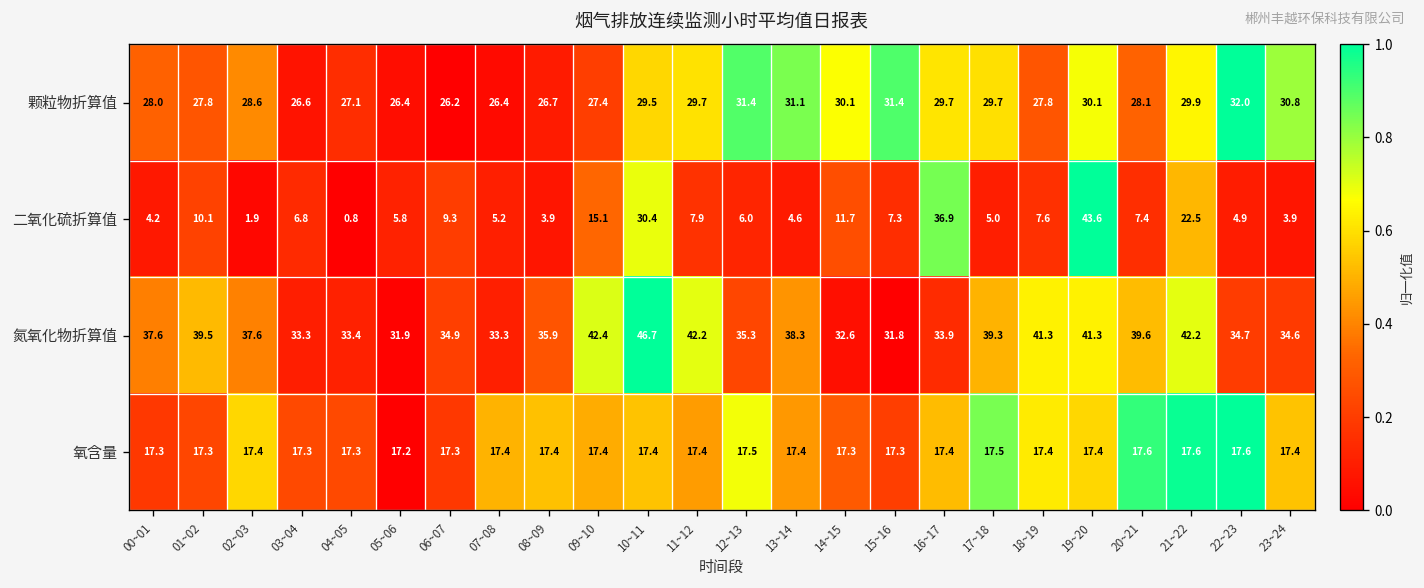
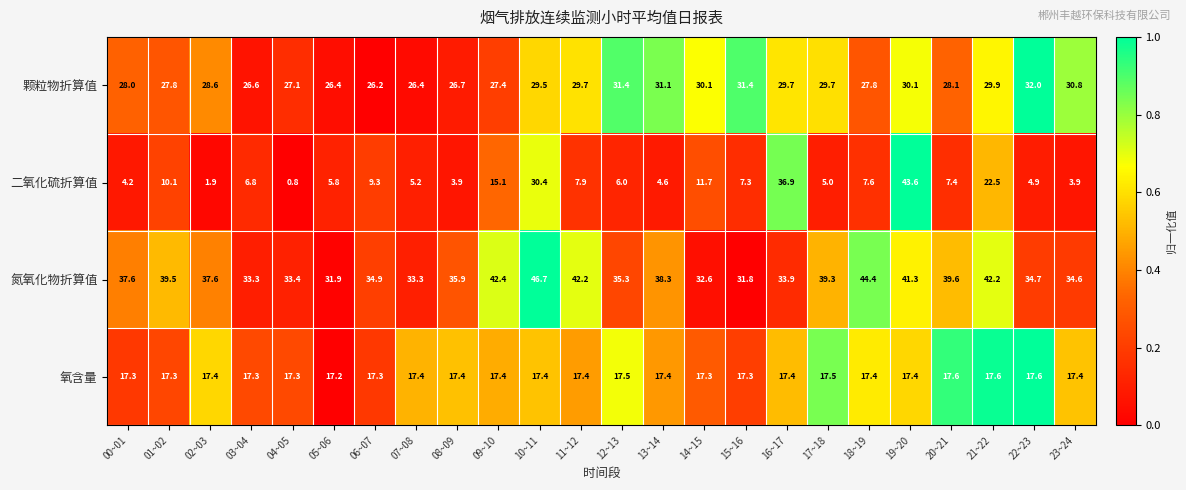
  {
    "颗粒物折算值": {
      "00~01": 28.0,
      "01~02": 27.8,
      "02~03": 28.6,
      "03~04": 26.6,
      "04~05": 27.1,
      "05~06": 26.4,
      "06~07": 26.2,
      "07~08": 26.4,
      "08~09": 26.7,
      "09~10": 27.4,
      "10~11": 29.5,
      "11~12": 29.7,
      "12~13": 31.4,
      "13~14": 31.1,
      "14~15": 30.1,
      "15~16": 31.4,
      "16~17": 29.7,
      "17~18": 29.7,
      "18~19": 27.8,
      "19~20": 30.1,
      "20~21": 28.1,
      "21~22": 29.9,
      "22~23": 32.0,
      "23~24": 30.8
    },
    "二氧化硫折算值": {
      "00~01": 4.2,
      "01~02": 10.1,
      "02~03": 1.9,
      "03~04": 6.8,
      "04~05": 0.8,
      "05~06": 5.8,
      "06~07": 9.3,
      "07~08": 5.2,
      "08~09": 3.9,
      "09~10": 15.1,
      "10~11": 30.4,
      "11~12": 7.9,
      "12~13": 6.0,
      "13~14": 4.6,
      "14~15": 11.7,
      "15~16": 7.3,
      "16~17": 36.9,
      "17~18": 5.0,
      "18~19": 7.6,
      "19~20": 43.6,
      "20~21": 7.4,
      "21~22": 22.5,
      "22~23": 4.9,
      "23~24": 3.9
    },
    "氮氧化物折算值": {
      "00~01": 37.6,
      "01~02": 39.5,
      "02~03": 37.6,
      "03~04": 33.3,
      "04~05": 33.4,
      "05~06": 31.9,
      "06~07": 34.9,
      "07~08": 33.3,
      "08~09": 35.9,
      "09~10": 42.4,
      "10~11": 46.7,
      "11~12": 42.2,
      "12~13": 35.3,
      "13~14": 38.3,
      "14~15": 32.6,
      "15~16": 31.8,
      "16~17": 33.9,
      "17~18": 39.3,
-     "18~19": 41.3,
+     "18~19": 44.4,
      "19~20": 41.3,
      "20~21": 39.6,
      "21~22": 42.2,
      "22~23": 34.7,
      "23~24": 34.6
    },
    "氧含量": {
      "00~01": 17.3,
      "01~02": 17.3,
      "02~03": 17.4,
      "03~04": 17.3,
      "04~05": 17.3,
      "05~06": 17.2,
      "06~07": 17.3,
      "07~08": 17.4,
      "08~09": 17.4,
      "09~10": 17.4,
      "10~11": 17.4,
      "11~12": 17.4,
      "12~13": 17.5,
      "13~14": 17.4,
      "14~15": 17.3,
      "15~16": 17.3,
      "16~17": 17.4,
      "17~18": 17.5,
      "18~19": 17.4,
      "19~20": 17.4,
      "20~21": 17.6,
      "21~22": 17.6,
      "22~23": 17.6,
      "23~24": 17.4
    }
  }
